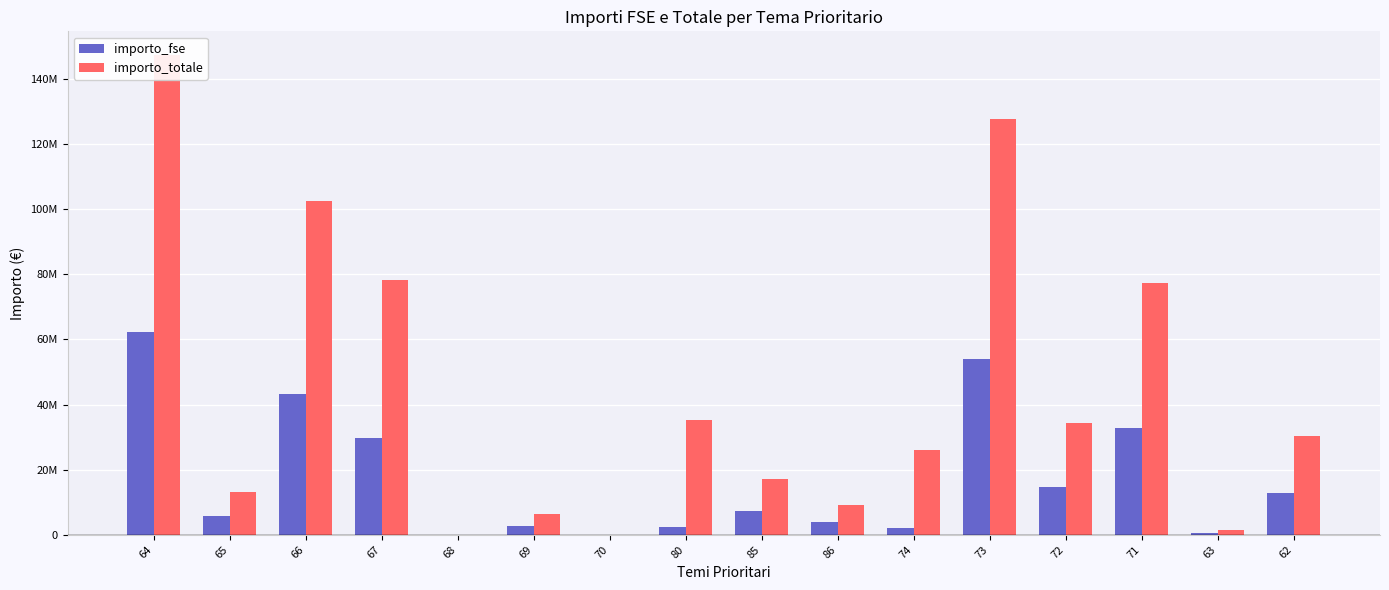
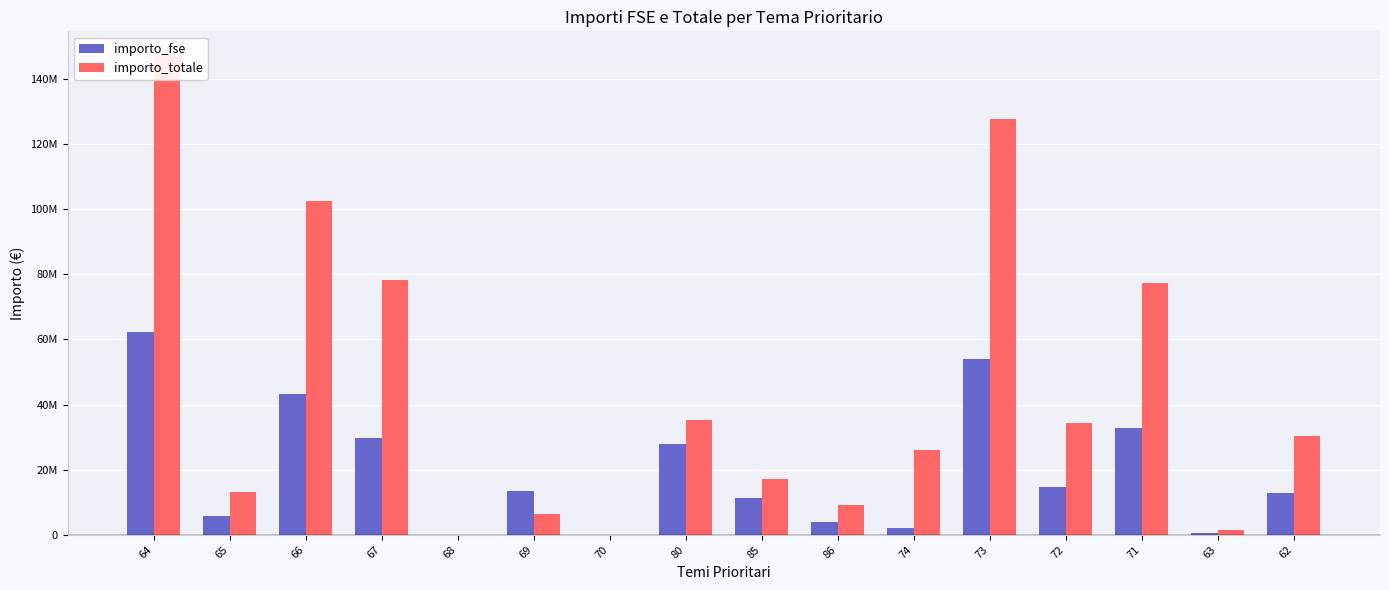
  {
    "importo_fse": {
      "64": 62000000,
      "65": 6000000,
      "66": 43000000,
      "67": 30000000,
      "68": 0,
-     "69": 3000000,
+     "69": 13000000,
      "70": 0,
-     "80": 3000000,
-     "85": 7000000,
+     "80": 28000000,
+     "85": 11000000,
      "86": 4000000,
      "74": 2000000,
      "73": 54000000,
      "72": 15000000,
      "71": 33000000,
      "62": 13000000
    },
    "importo_totale": {
      "65": 13000000,
      "66": 102000000,
      "67": 78000000,
      "68": 0,
      "69": 6000000,
      "70": 0,
      "80": 35000000,
      "85": 17000000,
      "86": 9000000,
      "74": 26000000,
      "73": 128000000,
      "72": 34000000,
      "71": 77000000,
      "63": 2000000,
      "62": 30000000
    }
  }
